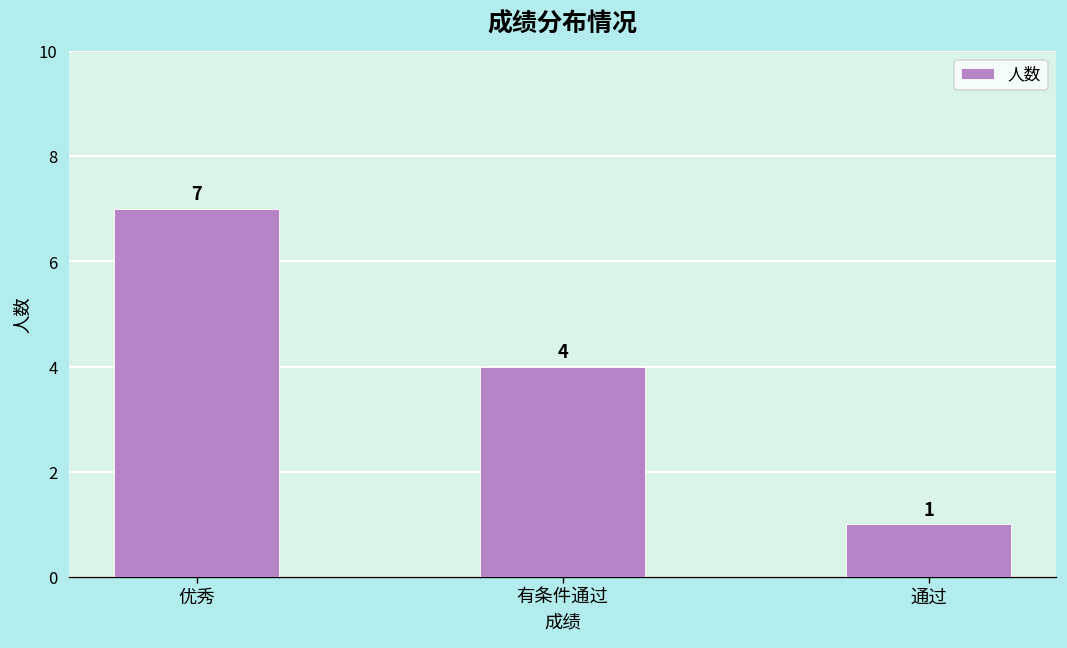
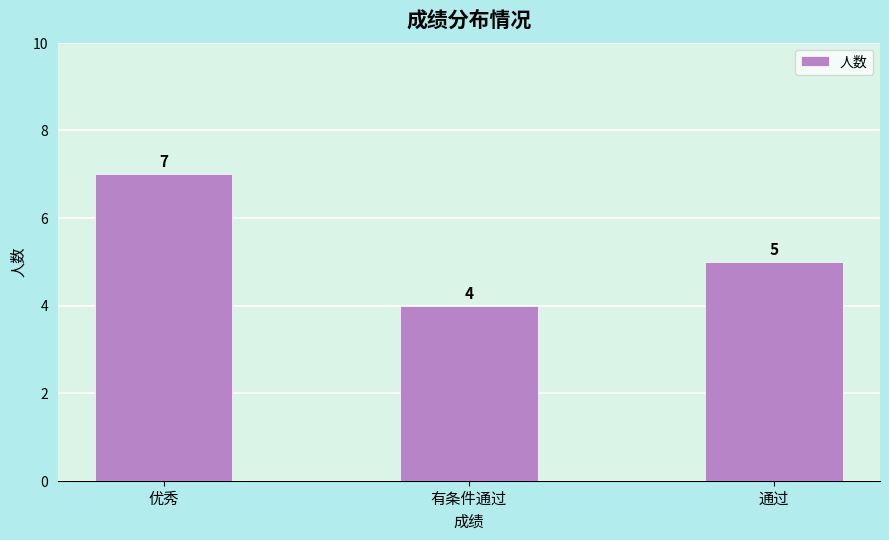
  {
    "优秀": 7,
    "有条件通过": 4,
-   "通过": 1
+   "通过": 5
  }
